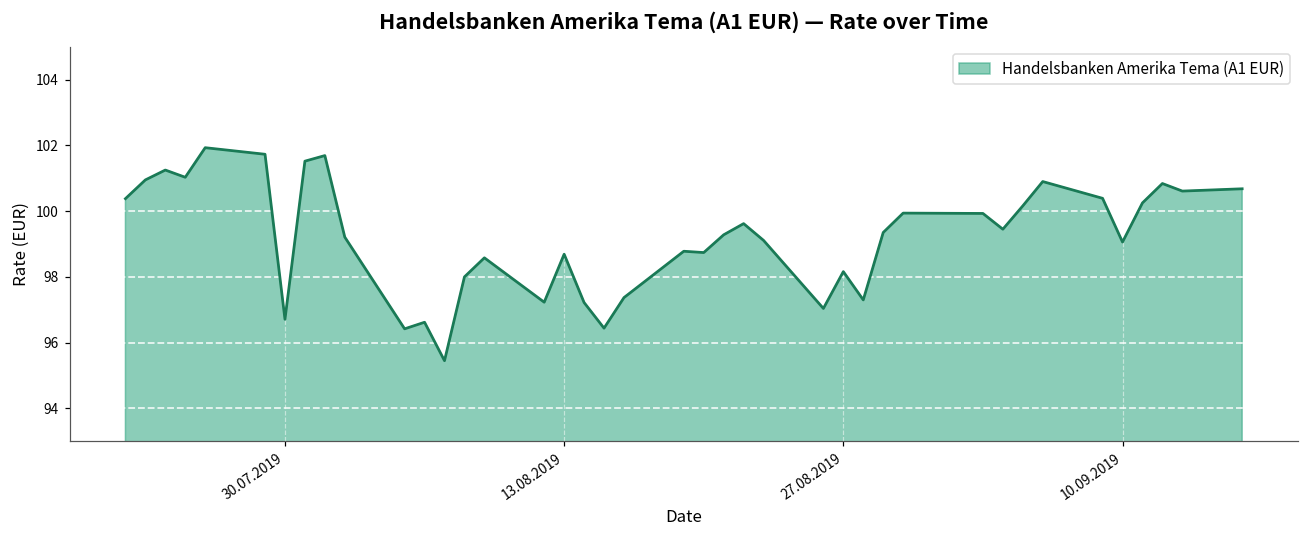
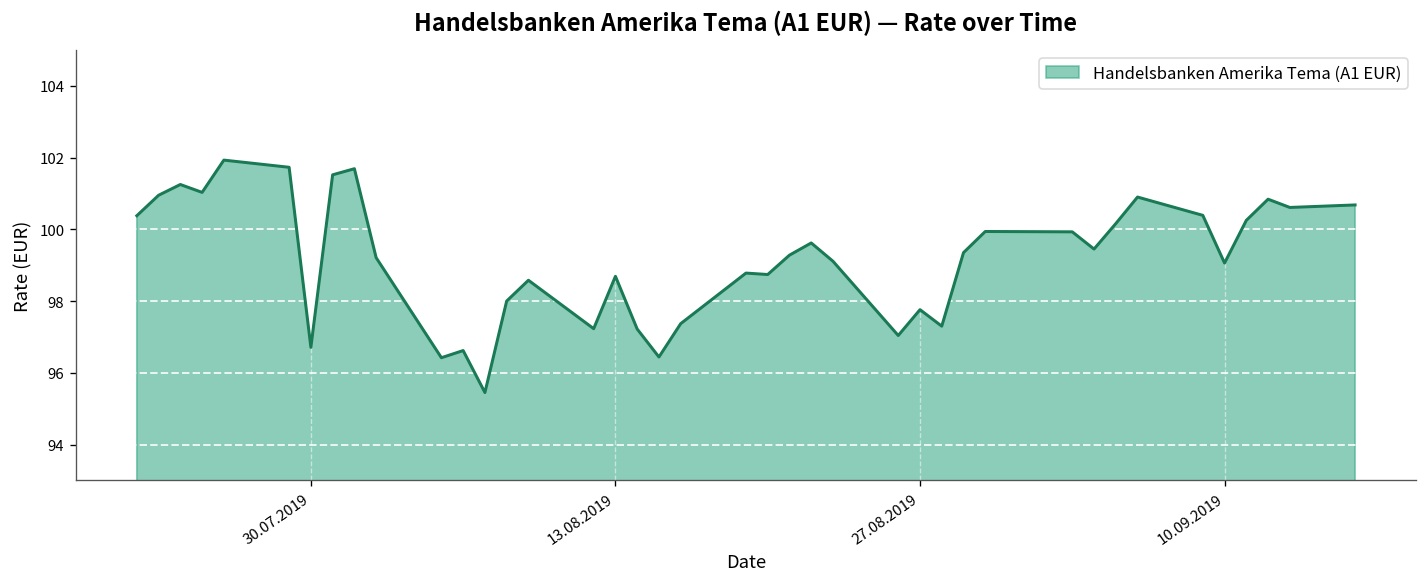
  {
    "30.07.2019": 96.7,
    "13.08.2019": 98.7,
-   "27.08.2019": 98.2,
+   "27.08.2019": 97.8,
    "10.09.2019": 99.1
  }
